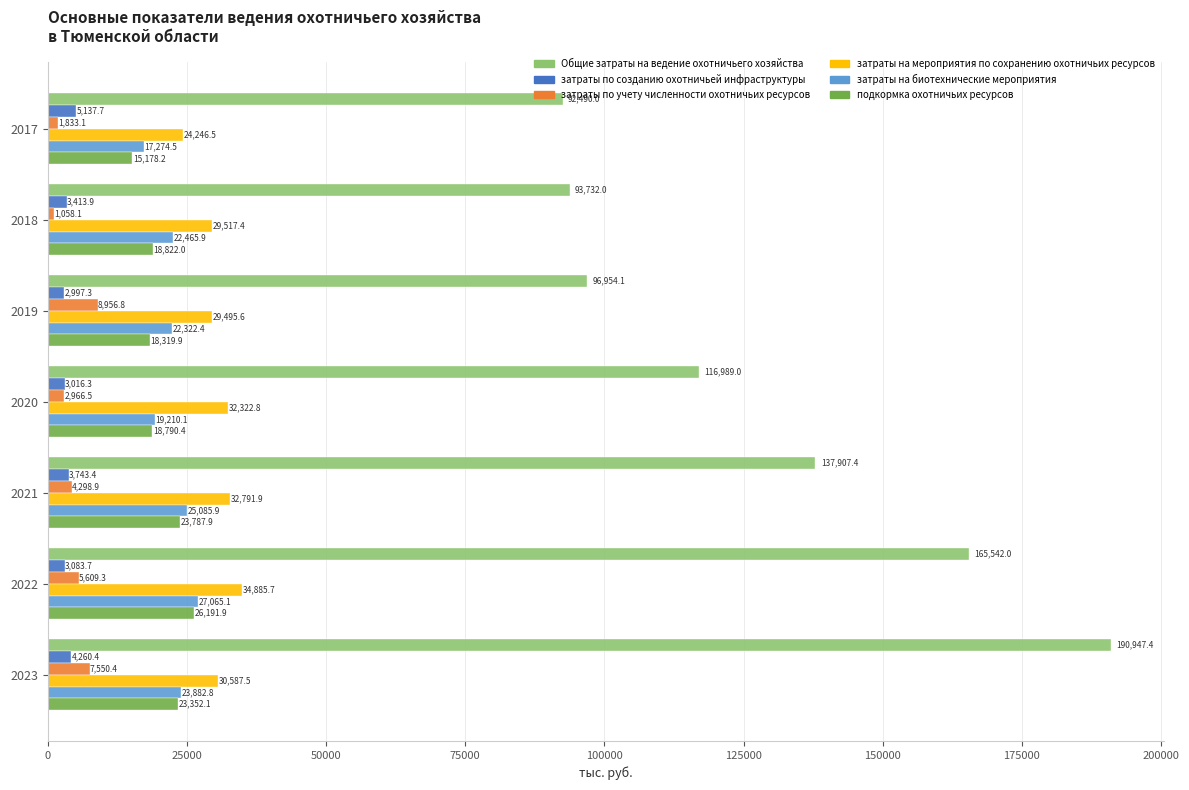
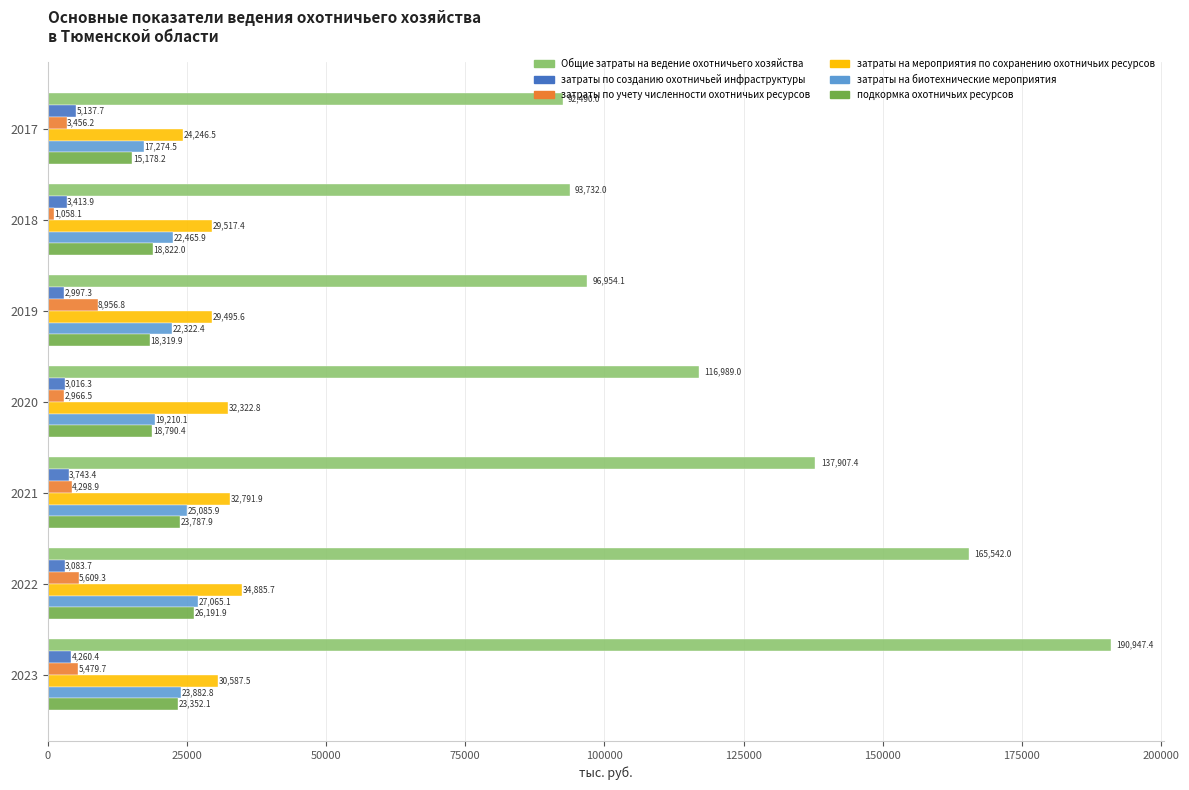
  {
    "затраты по учету численности охотничьих ресурсов": {
-     "2017": "1,833.1",
+     "2017": "3,456.2",
      "2018": "1,058.1",
      "2019": "8,956.8",
      "2020": "2,966.5",
      "2021": "4,298.9",
      "2022": "5,609.3",
-     "2023": "7,550.4"
+     "2023": "5,479.7"
    },
    "затраты на мероприятия по сохранению охотничьих ресурсов": {
      "2017": "24,246.5",
      "2018": "29,517.4",
      "2019": "29,495.6",
      "2020": "32,322.8",
      "2021": "32,791.9",
      "2022": "34,885.7",
      "2023": "30,587.5"
    }
  }
